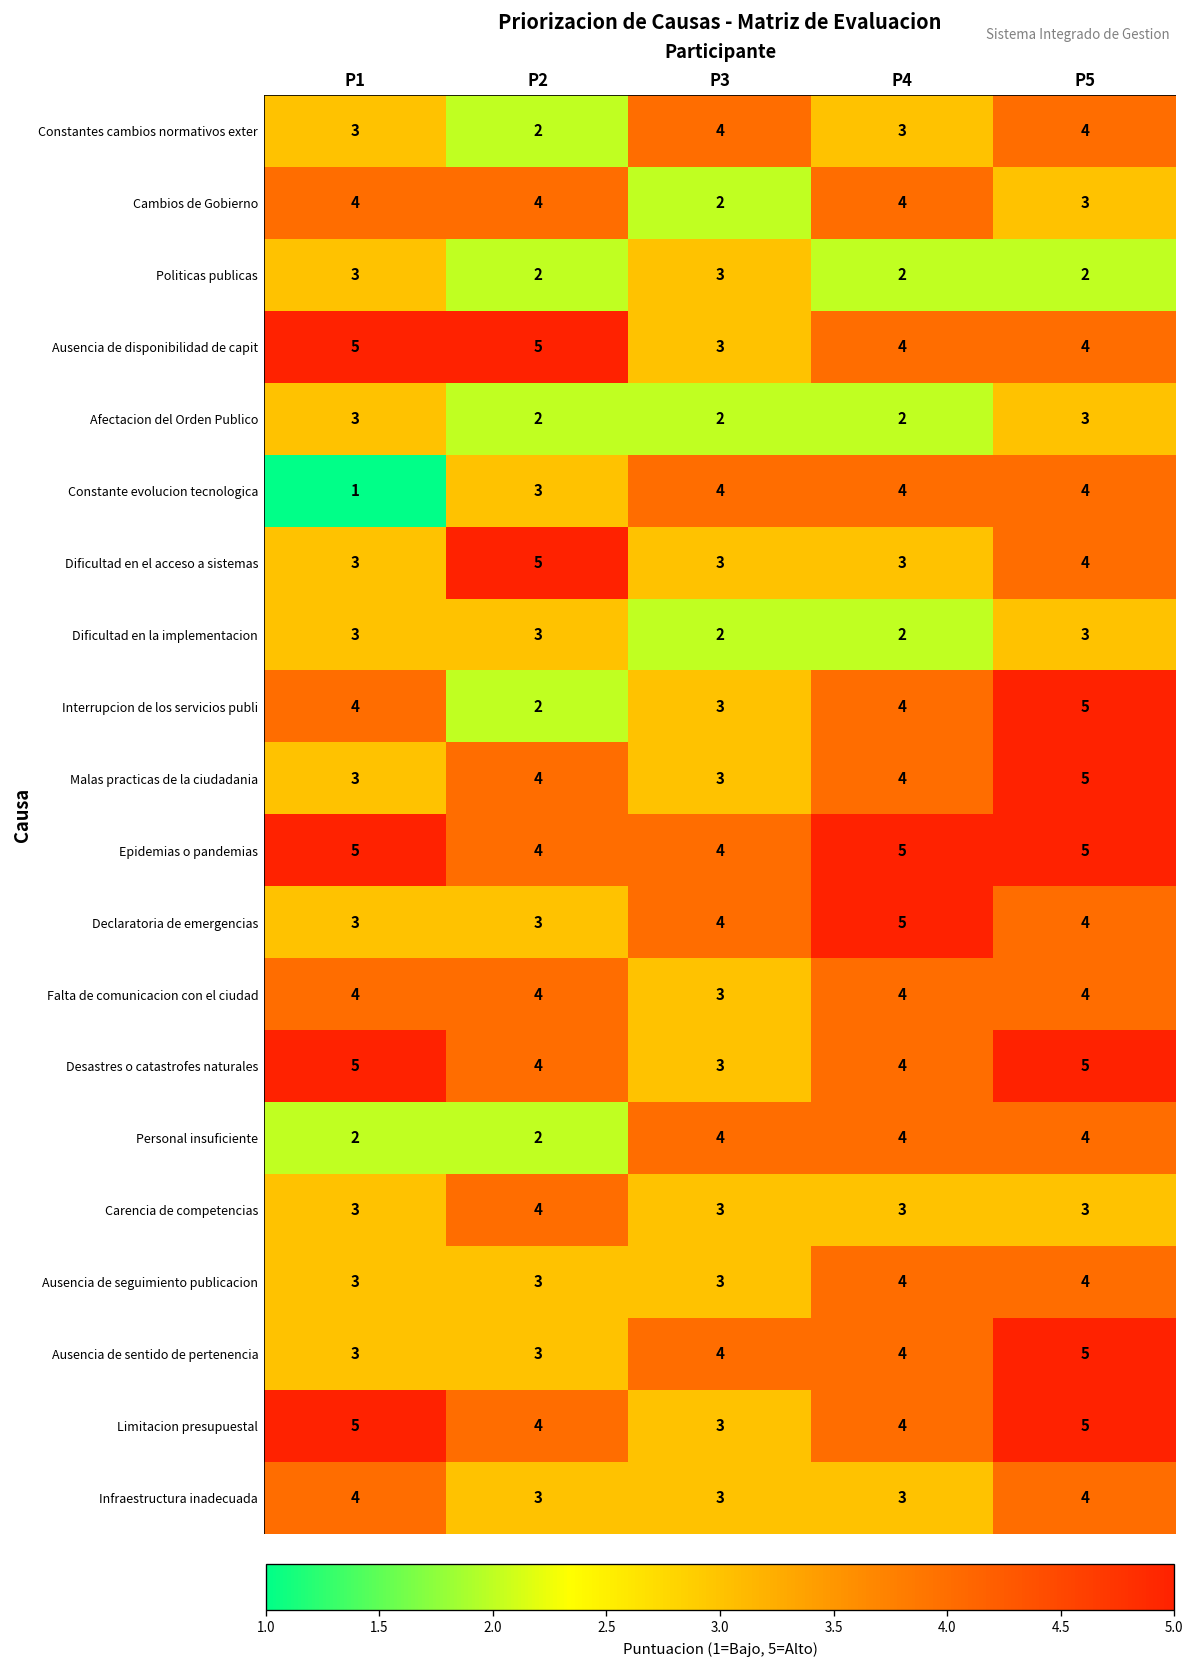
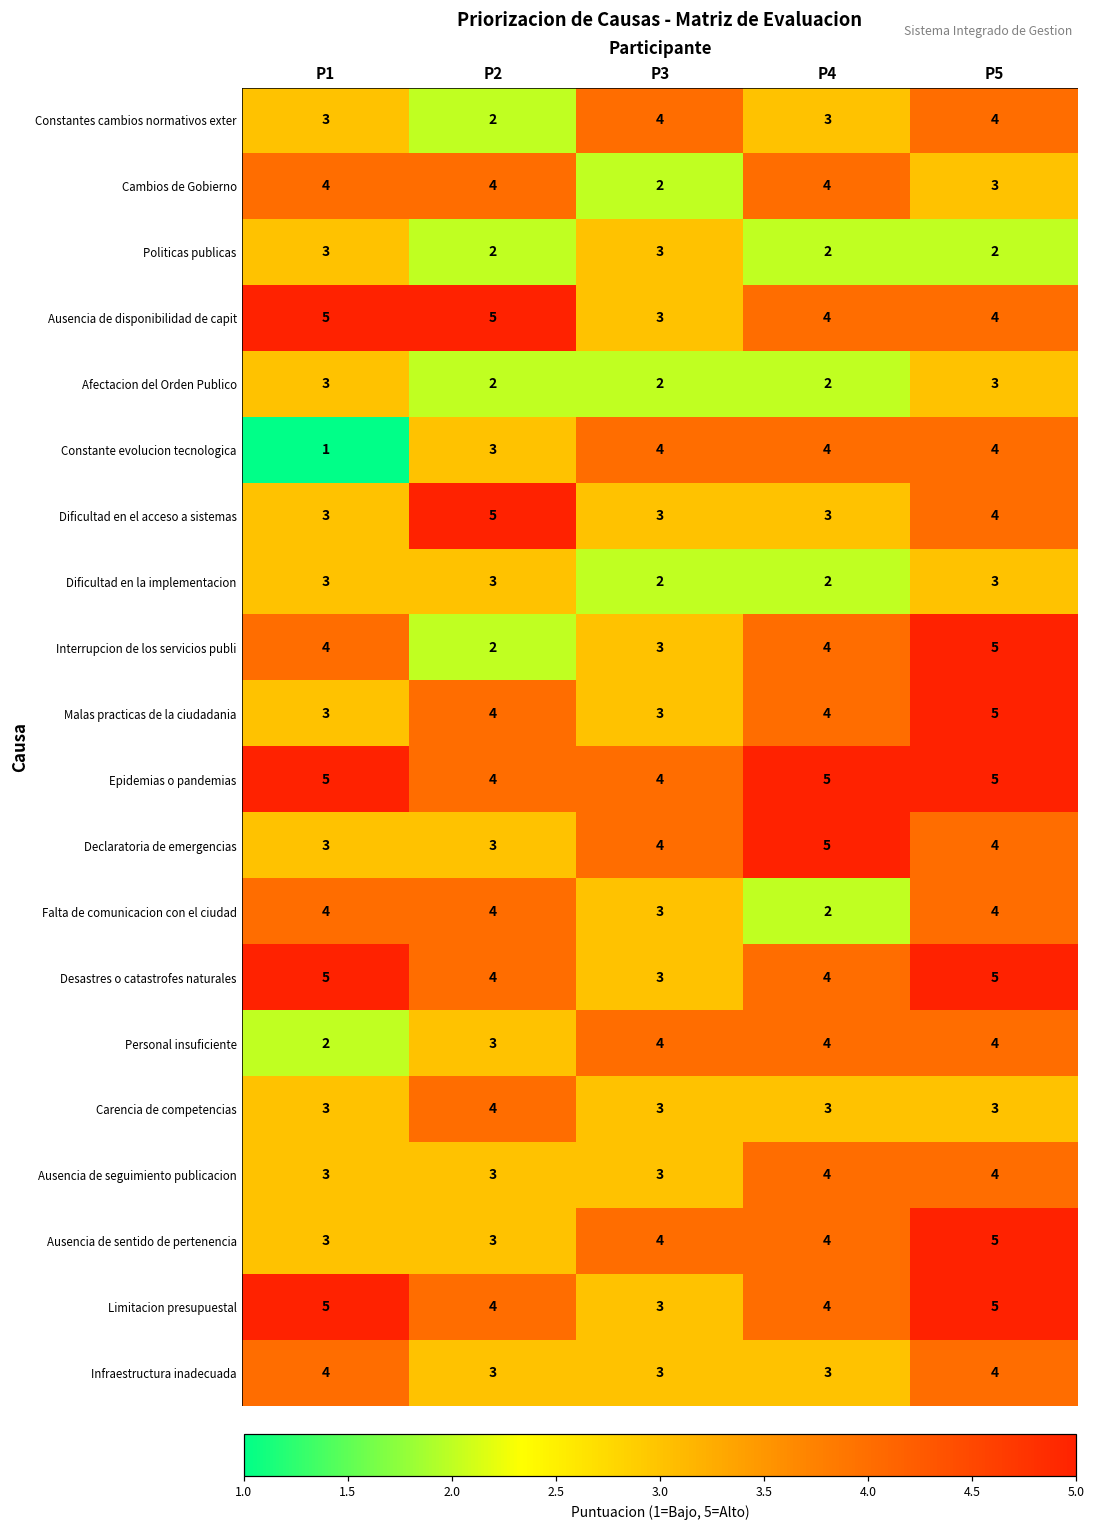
  {
    "Constantes cambios normativos exter": {
      "P1": 3,
      "P2": 2,
      "P3": 4,
      "P4": 3,
      "P5": 4
    },
    "Cambios de Gobierno": {
      "P1": 4,
      "P2": 4,
      "P3": 2,
      "P4": 4,
      "P5": 3
    },
    "Politicas publicas": {
      "P1": 3,
      "P2": 2,
      "P3": 3,
      "P4": 2,
      "P5": 2
    },
    "Ausencia de disponibilidad de capit": {
      "P1": 5,
      "P2": 5,
      "P3": 3,
      "P4": 4,
      "P5": 4
    },
    "Afectacion del Orden Publico": {
      "P1": 3,
      "P2": 2,
      "P3": 2,
      "P4": 2,
      "P5": 3
    },
    "Constante evolucion tecnologica": {
      "P1": 1,
      "P2": 3,
      "P3": 4,
      "P4": 4,
      "P5": 4
    },
    "Dificultad en el acceso a sistemas": {
      "P1": 3,
      "P2": 5,
      "P3": 3,
      "P4": 3,
      "P5": 4
    },
    "Dificultad en la implementacion": {
      "P1": 3,
      "P2": 3,
      "P3": 2,
      "P4": 2,
      "P5": 3
    },
    "Interrupcion de los servicios publi": {
      "P1": 4,
      "P2": 2,
      "P3": 3,
      "P4": 4,
      "P5": 5
    },
    "Malas practicas de la ciudadania": {
      "P1": 3,
      "P2": 4,
      "P3": 3,
      "P4": 4,
      "P5": 5
    },
    "Epidemias o pandemias": {
      "P1": 5,
      "P2": 4,
      "P3": 4,
      "P4": 5,
      "P5": 5
    },
    "Declaratoria de emergencias": {
      "P1": 3,
      "P2": 3,
      "P3": 4,
      "P4": 5,
      "P5": 4
    },
    "Falta de comunicacion con el ciudad": {
      "P1": 4,
      "P2": 4,
      "P3": 3,
-     "P4": 4,
+     "P4": 2,
      "P5": 4
    },
    "Desastres o catastrofes naturales": {
      "P1": 5,
      "P2": 4,
      "P3": 3,
      "P4": 4,
      "P5": 5
    },
    "Personal insuficiente": {
      "P1": 2,
-     "P2": 2,
+     "P2": 3,
      "P3": 4,
      "P4": 4,
      "P5": 4
    },
    "Carencia de competencias": {
      "P1": 3,
      "P2": 4,
      "P3": 3,
      "P4": 3,
      "P5": 3
    },
    "Ausencia de seguimiento publicacion": {
      "P1": 3,
      "P2": 3,
      "P3": 3,
      "P4": 4,
      "P5": 4
    },
    "Ausencia de sentido de pertenencia": {
      "P1": 3,
      "P2": 3,
      "P3": 4,
      "P4": 4,
      "P5": 5
    },
    "Limitacion presupuestal": {
      "P1": 5,
      "P2": 4,
      "P3": 3,
      "P4": 4,
      "P5": 5
    },
    "Infraestructura inadecuada": {
      "P1": 4,
      "P2": 3,
      "P3": 3,
      "P4": 3,
      "P5": 4
    }
  }
